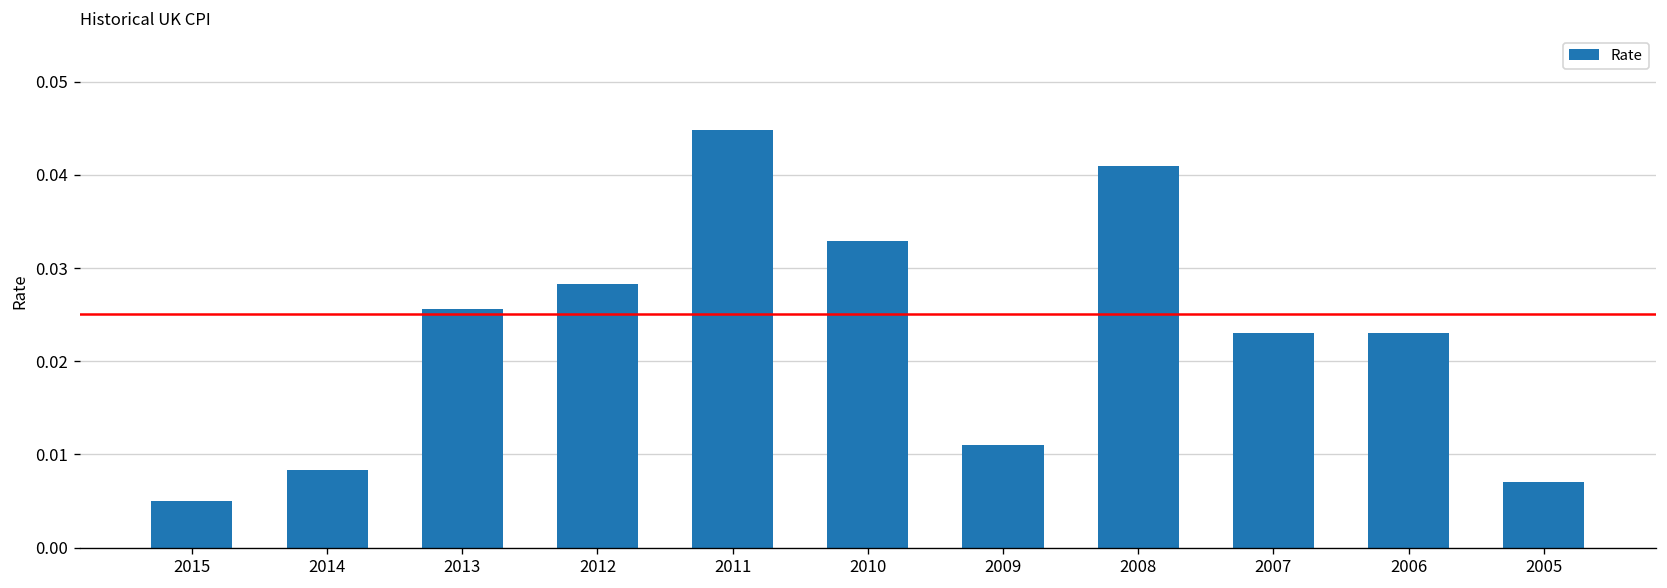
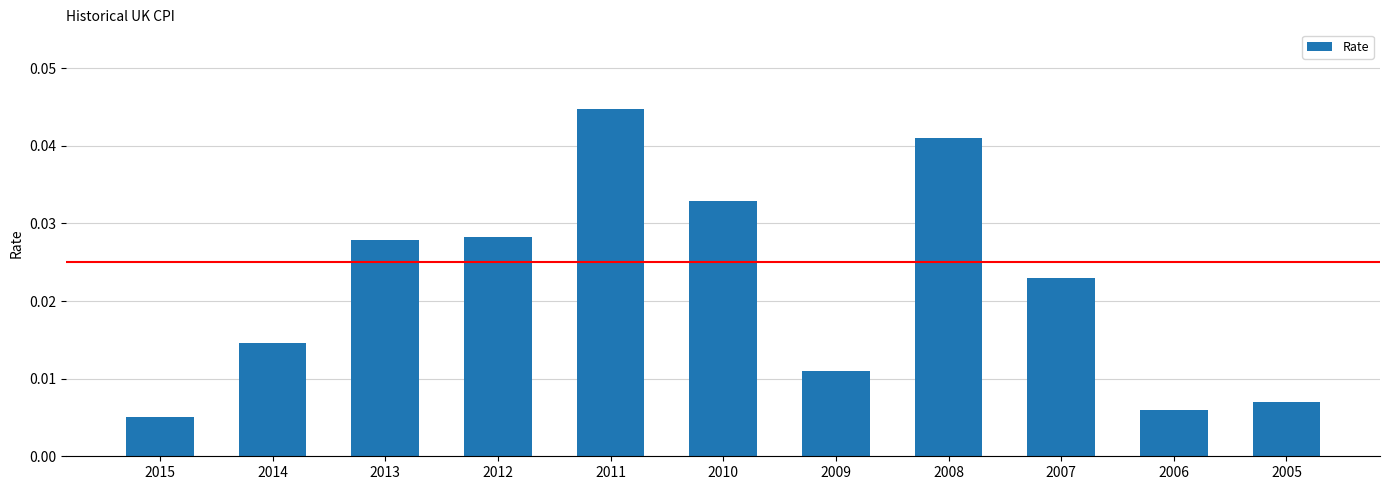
  {
    "2015": 0.005,
-   "2014": 0.008,
-   "2013": 0.026,
+   "2014": 0.015,
+   "2013": 0.028,
    "2012": 0.028,
    "2011": 0.045,
    "2010": 0.033,
    "2009": 0.011,
    "2008": 0.041,
    "2007": 0.023,
-   "2006": 0.023,
+   "2006": 0.006,
    "2005": 0.007
  }
